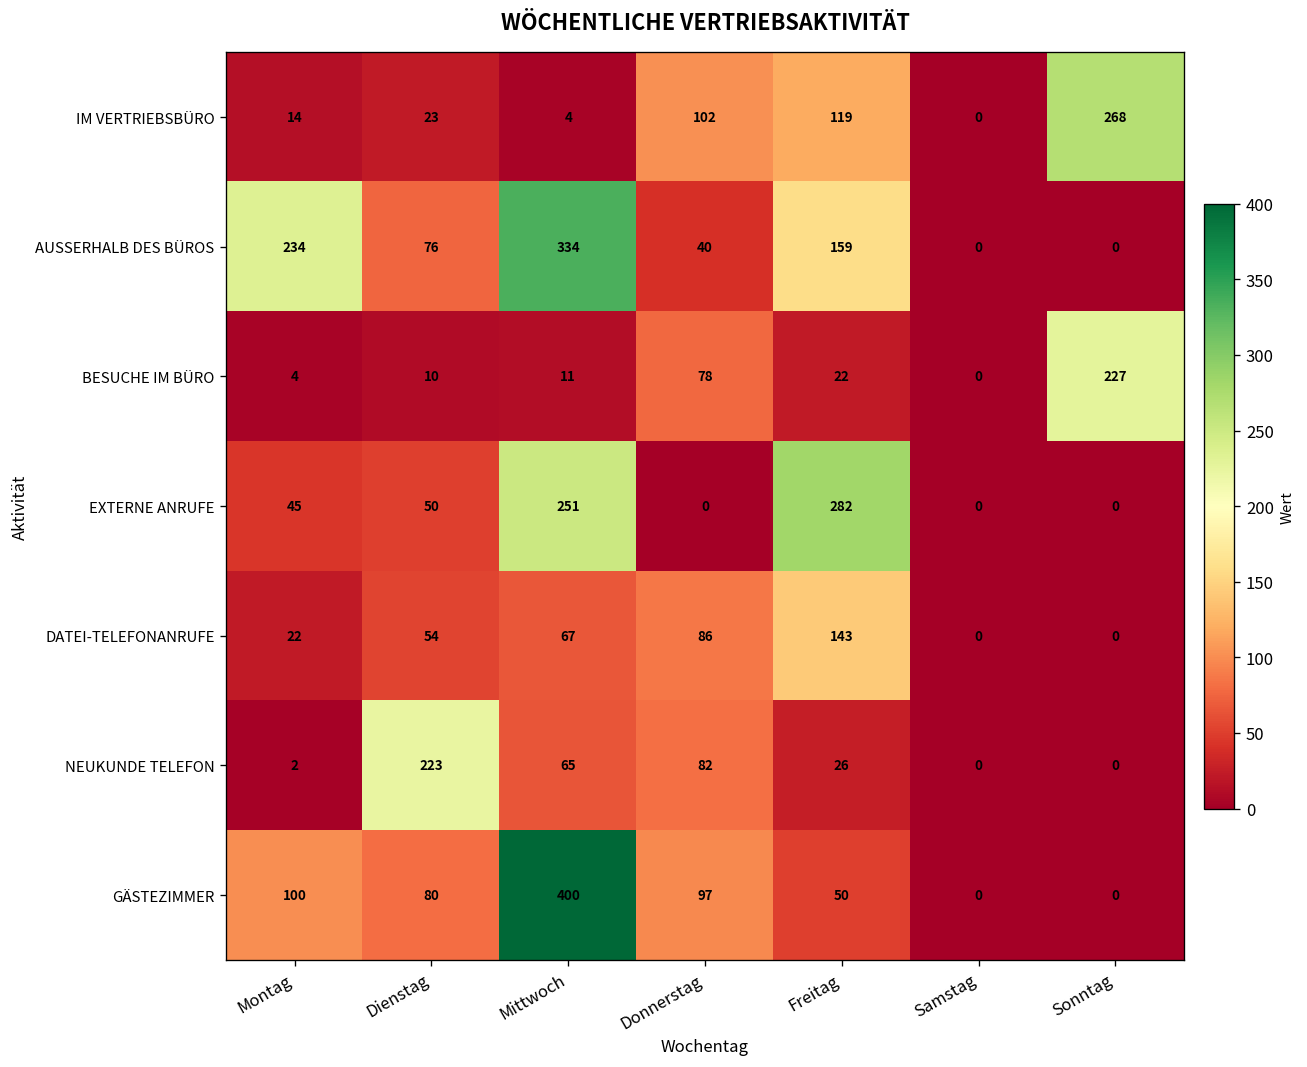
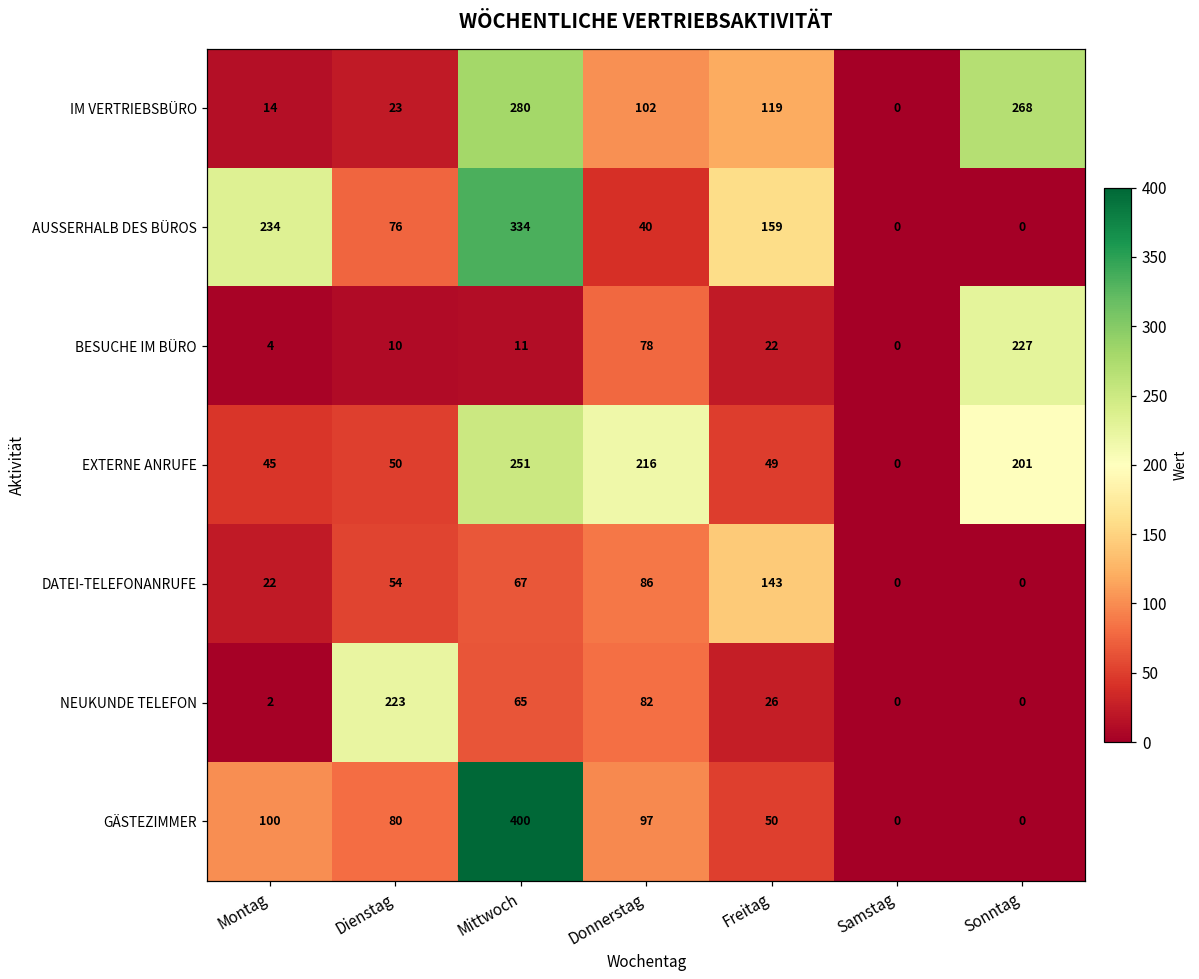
  {
    "IM VERTRIEBSBÜRO": {
      "Montag": 14,
      "Dienstag": 23,
-     "Mittwoch": 4,
+     "Mittwoch": 280,
      "Donnerstag": 102,
      "Freitag": 119,
      "Samstag": 0,
      "Sonntag": 268
    },
    "AUSSERHALB DES BÜROS": {
      "Montag": 234,
      "Dienstag": 76,
      "Mittwoch": 334,
      "Donnerstag": 40,
      "Freitag": 159,
      "Samstag": 0,
      "Sonntag": 0
    },
    "BESUCHE IM BÜRO": {
      "Montag": 4,
      "Dienstag": 10,
      "Mittwoch": 11,
      "Donnerstag": 78,
      "Freitag": 22,
      "Samstag": 0,
      "Sonntag": 227
    },
    "EXTERNE ANRUFE": {
      "Montag": 45,
      "Dienstag": 50,
      "Mittwoch": 251,
-     "Donnerstag": 0,
-     "Freitag": 282,
+     "Donnerstag": 216,
+     "Freitag": 49,
      "Samstag": 0,
-     "Sonntag": 0
+     "Sonntag": 201
    },
    "DATEI-TELEFONANRUFE": {
      "Montag": 22,
      "Dienstag": 54,
      "Mittwoch": 67,
      "Donnerstag": 86,
      "Freitag": 143,
      "Samstag": 0,
      "Sonntag": 0
    },
    "NEUKUNDE TELEFON": {
      "Montag": 2,
      "Dienstag": 223,
      "Mittwoch": 65,
      "Donnerstag": 82,
      "Freitag": 26,
      "Samstag": 0,
      "Sonntag": 0
    },
    "GÄSTEZIMMER": {
      "Montag": 100,
      "Dienstag": 80,
      "Mittwoch": 400,
      "Donnerstag": 97,
      "Freitag": 50,
      "Samstag": 0,
      "Sonntag": 0
    }
  }
